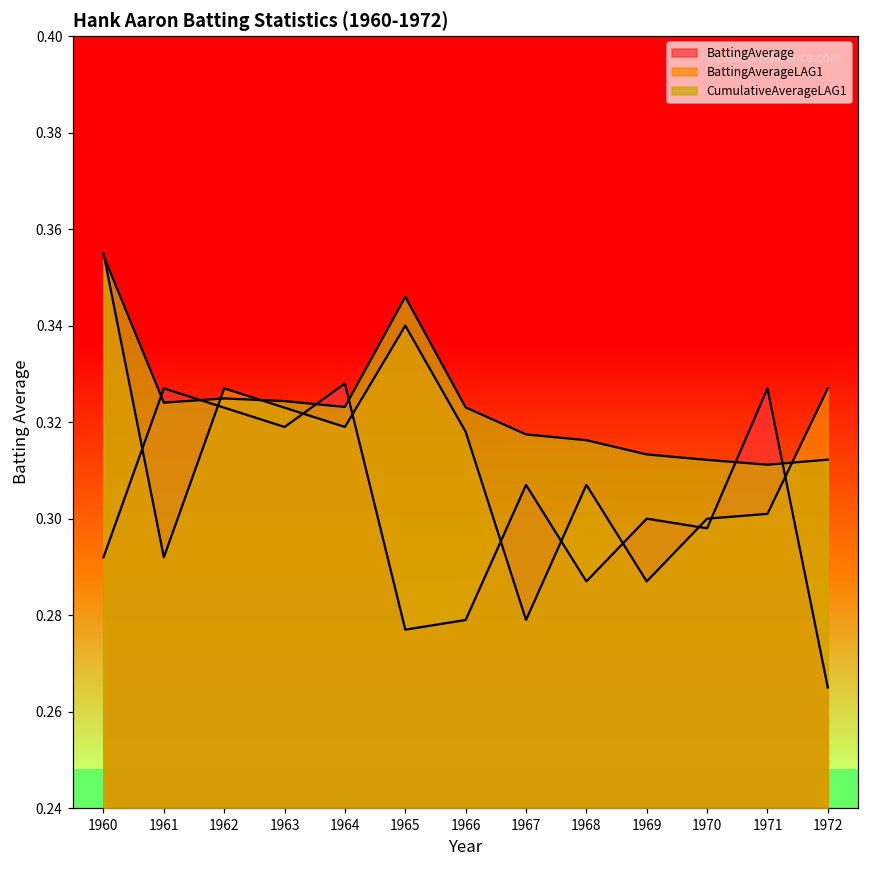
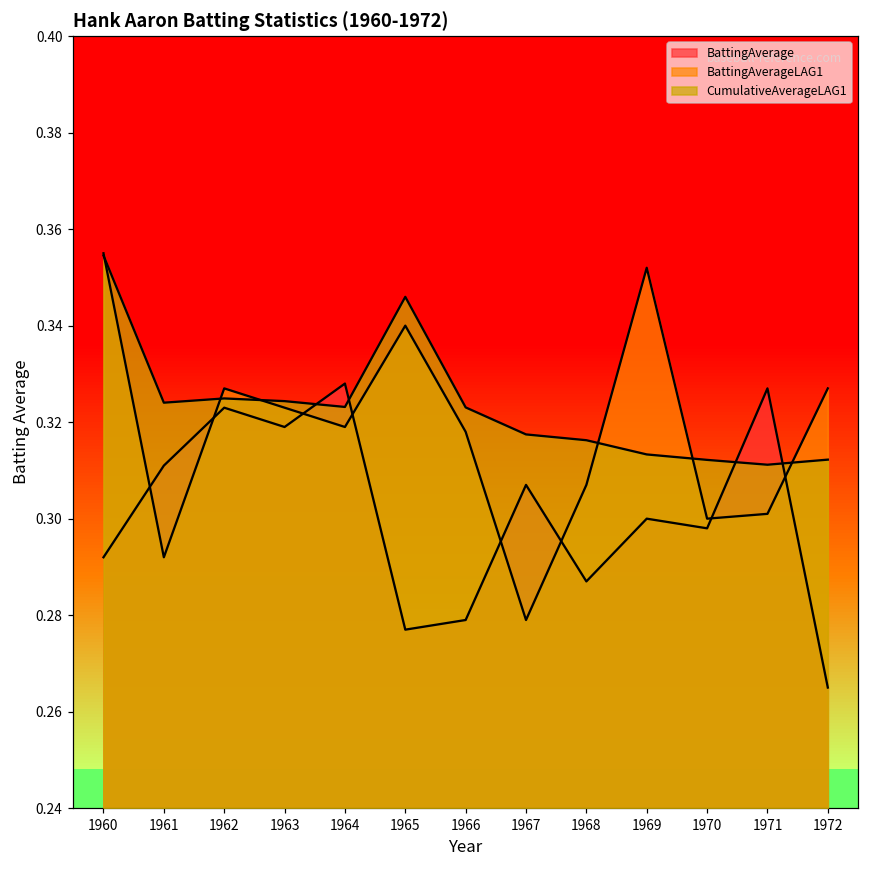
  {
    "BattingAverage": {
      "1960": 0.292,
-     "1961": 0.327,
+     "1961": 0.311,
      "1962": 0.323,
      "1963": 0.319,
      "1964": 0.328,
      "1965": 0.277,
      "1966": 0.279,
      "1967": 0.307,
      "1968": 0.287,
      "1969": 0.300,
      "1970": 0.298,
      "1971": 0.327,
      "1972": 0.265
    },
    "BattingAverageLAG1": {
      "1961": 0.292,
      "1962": 0.327,
      "1963": 0.323,
      "1964": 0.319,
      "1965": 0.340,
      "1966": 0.318,
      "1967": 0.279,
      "1968": 0.307,
-     "1969": 0.287,
+     "1969": 0.352,
      "1970": 0.300,
      "1971": 0.301,
      "1972": 0.327
    },
    "CumulativeAverageLAG1": {
      "1961": 0.324,
      "1962": 0.325,
      "1963": 0.324,
      "1964": 0.323,
      "1965": 0.346,
      "1966": 0.323,
      "1967": 0.317,
      "1968": 0.316,
      "1969": 0.313,
      "1970": 0.312,
      "1971": 0.311,
      "1972": 0.312
    }
  }
